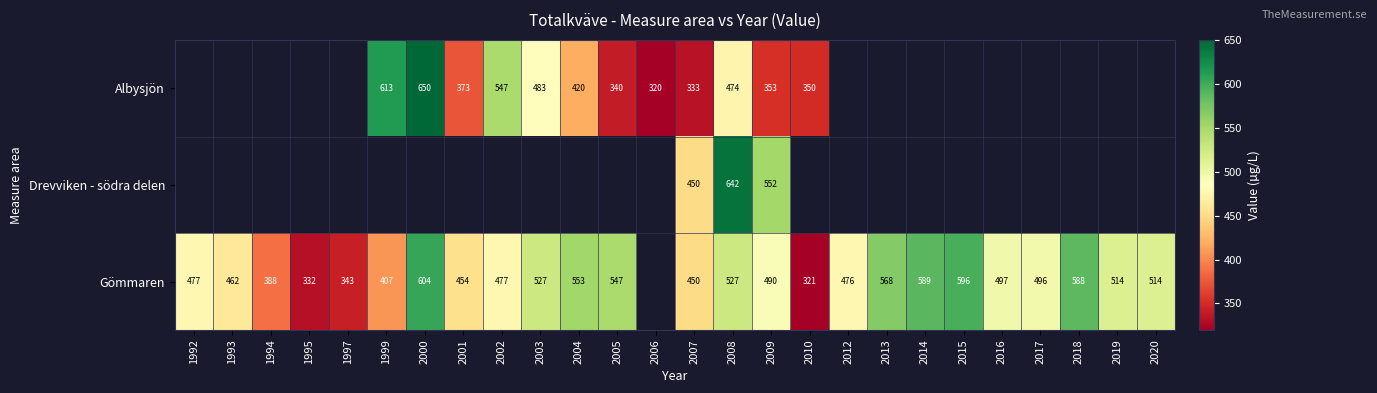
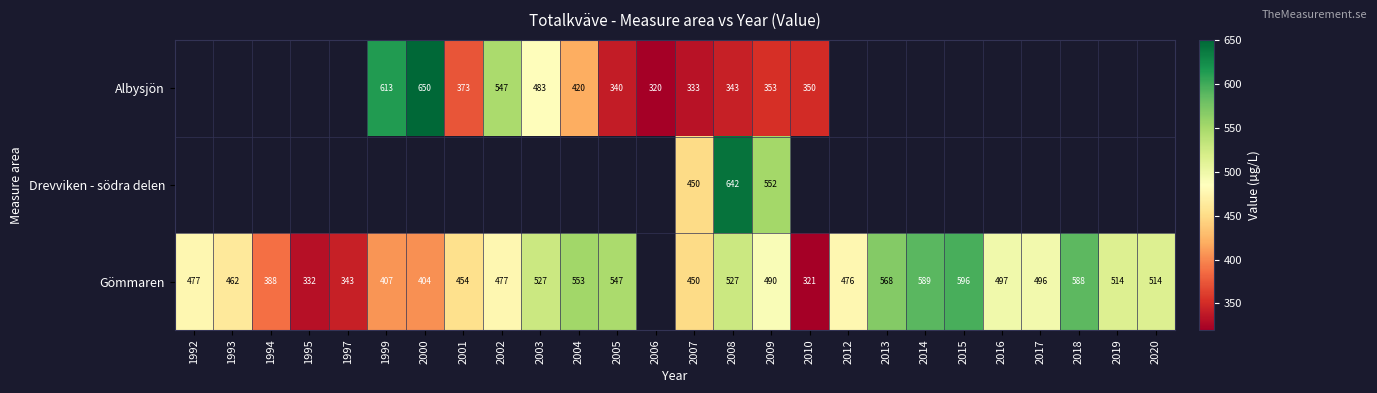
  {
    "Albysjön": {
      "1999": 613,
      "2000": 650,
      "2001": 373,
      "2002": 547,
      "2003": 483,
      "2004": 420,
      "2005": 340,
      "2006": 320,
      "2007": 333,
-     "2008": 474,
+     "2008": 343,
      "2009": 353,
      "2010": 350
    },
    "Drevviken - södra delen": {
      "2007": 450,
      "2008": 642,
      "2009": 552
    },
    "Gömmaren": {
      "1992": 477,
      "1993": 462,
      "1994": 388,
      "1995": 332,
      "1997": 343,
      "1999": 407,
-     "2000": 604,
+     "2000": 404,
      "2001": 454,
      "2002": 477,
      "2003": 527,
      "2004": 553,
      "2005": 547,
      "2007": 450,
      "2008": 527,
      "2009": 490,
      "2010": 321,
      "2012": 476,
      "2013": 568,
      "2014": 589,
      "2015": 596,
      "2016": 497,
      "2017": 496,
      "2018": 588,
      "2019": 514,
      "2020": 514
    }
  }
